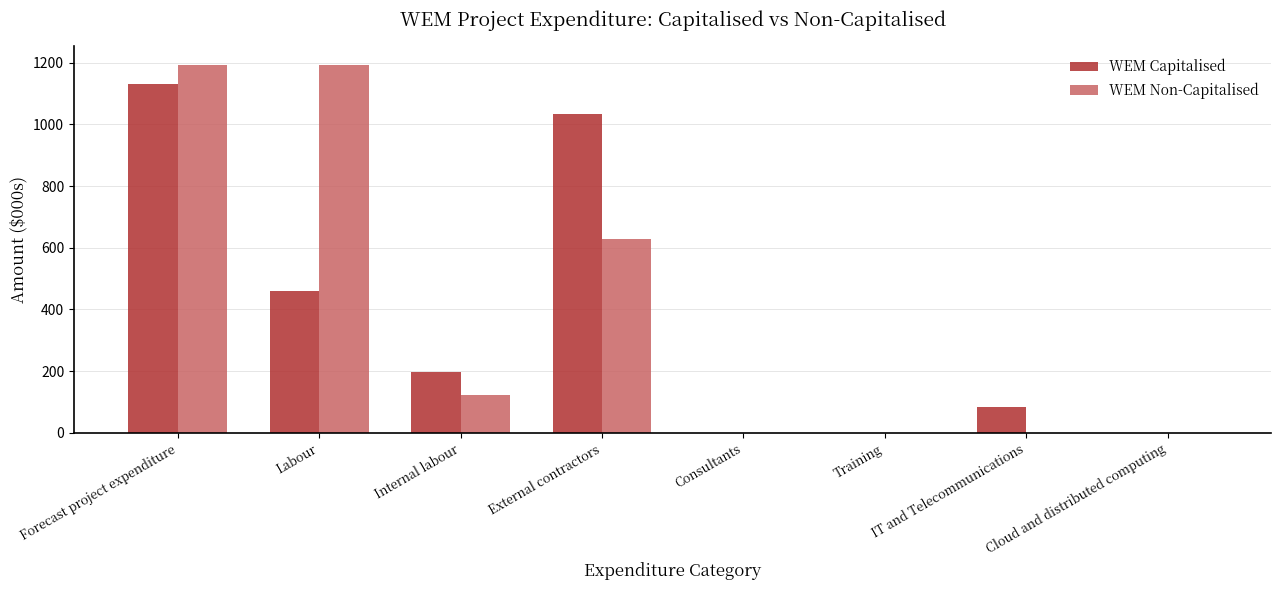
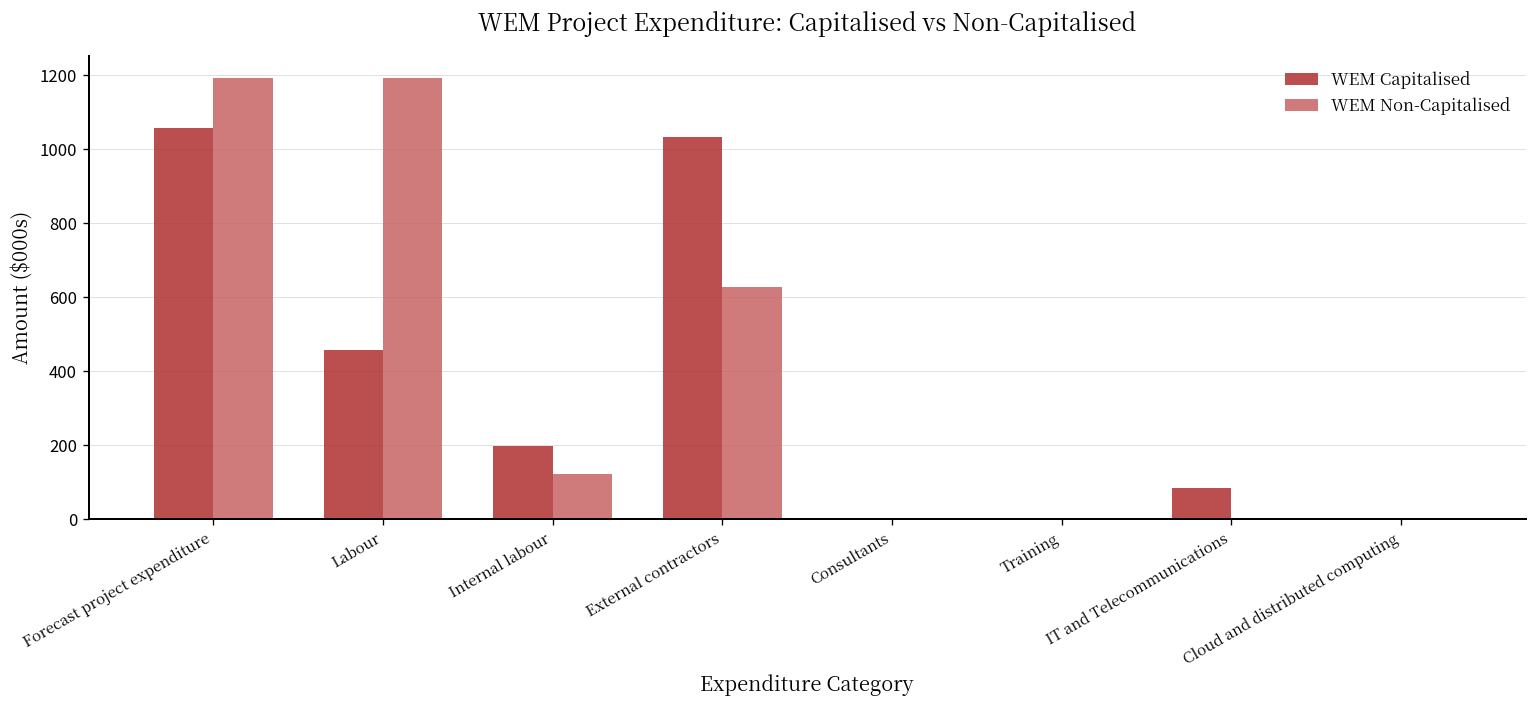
  {
    "WEM Capitalised": {
-     "Forecast project expenditure": 1130,
+     "Forecast project expenditure": 1060,
      "Labour": 460,
      "Internal labour": 200,
      "External contractors": 1030,
      "Consultants": 0,
      "Training": 0,
      "IT and Telecommunications": 80,
      "Cloud and distributed computing": 0
    },
    "WEM Non-Capitalised": {
      "Forecast project expenditure": 1190,
      "Labour": 1190,
      "Internal labour": 120,
      "External contractors": 630,
      "Consultants": 0,
      "Training": 0,
      "IT and Telecommunications": 0,
      "Cloud and distributed computing": 0
    }
  }
